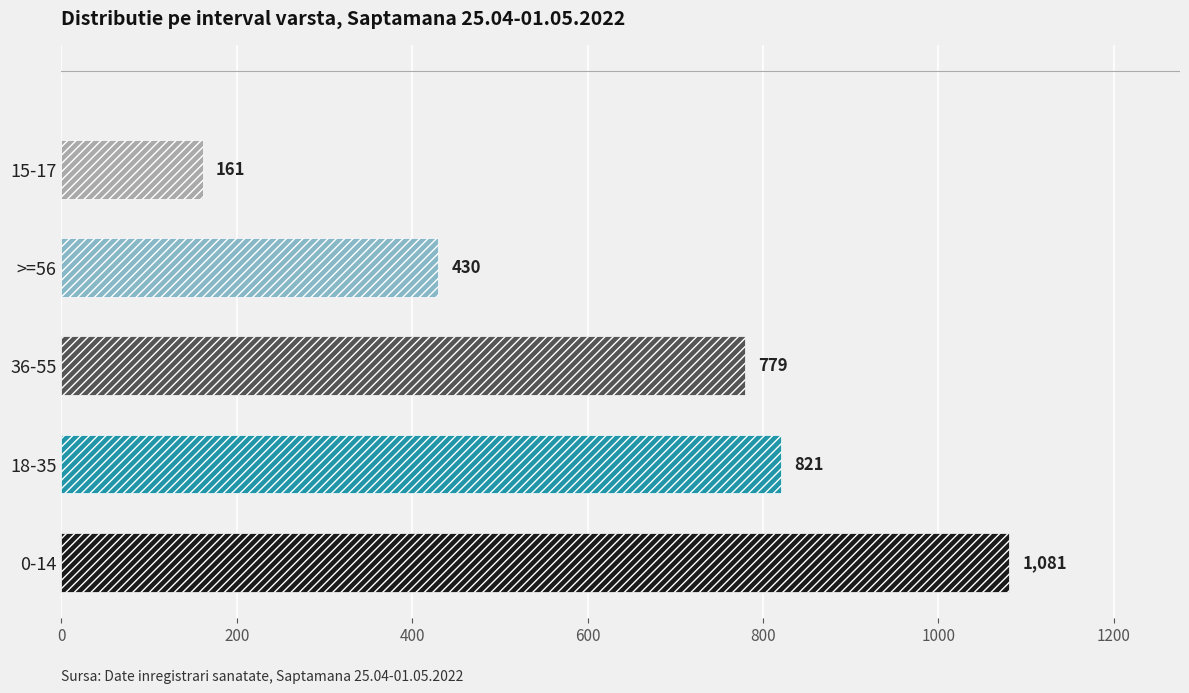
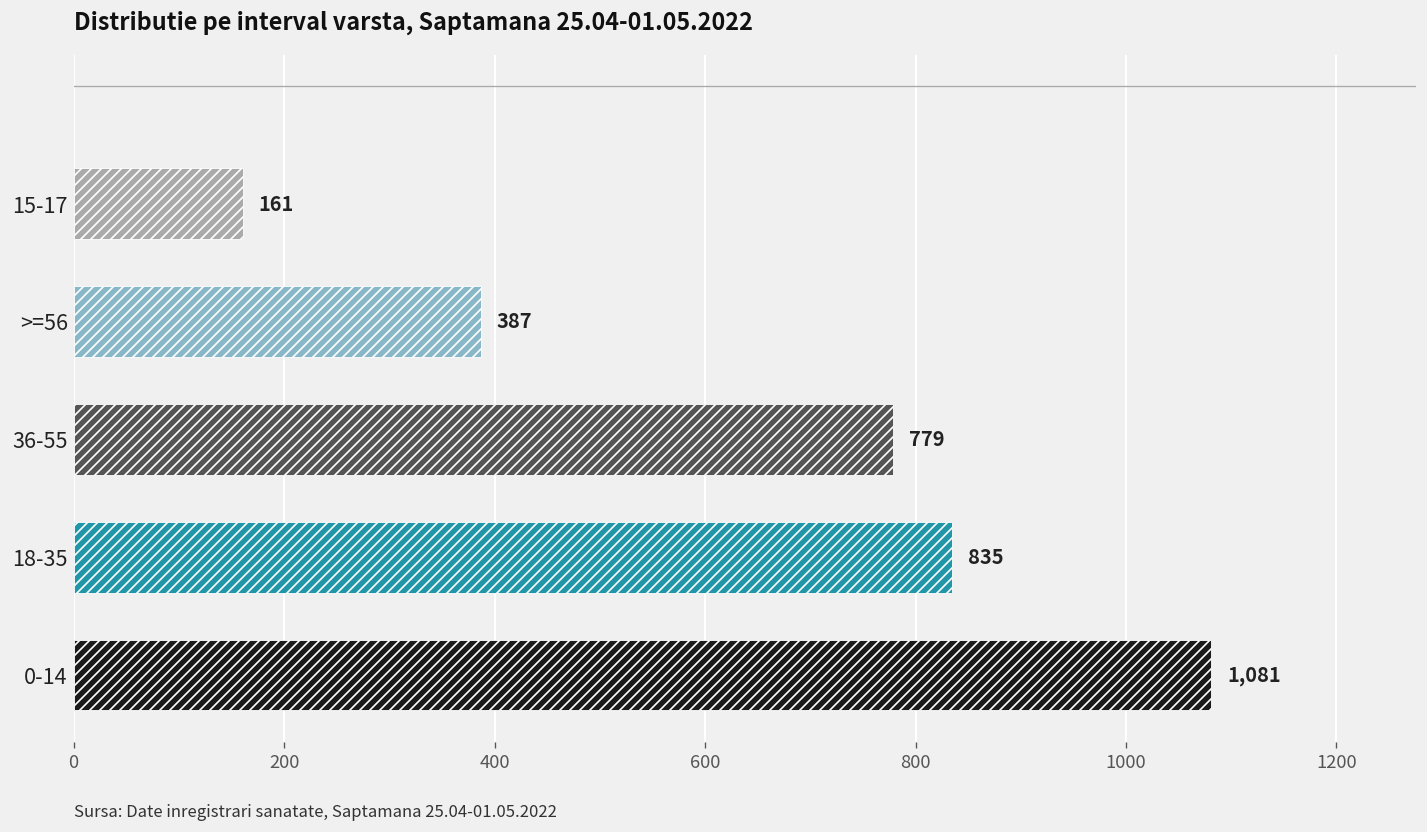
  {
    "15-17": "161",
-   ">=56": "430",
+   ">=56": "387",
    "36-55": "779",
-   "18-35": "821",
+   "18-35": "835",
    "0-14": "1,081"
  }
